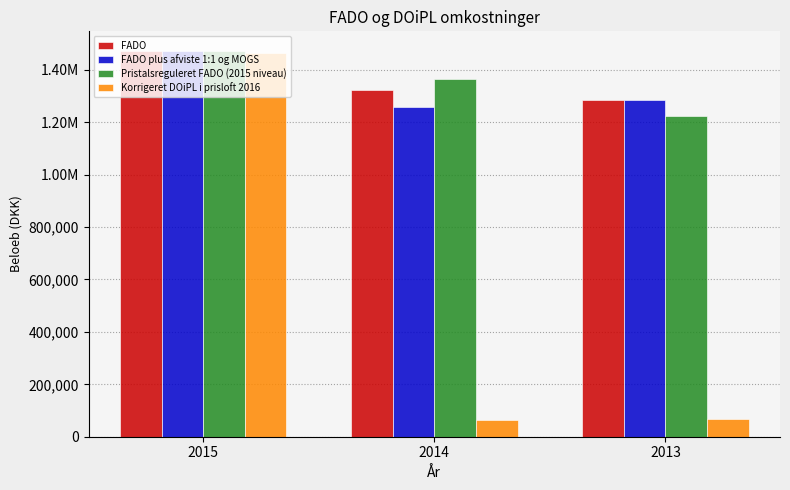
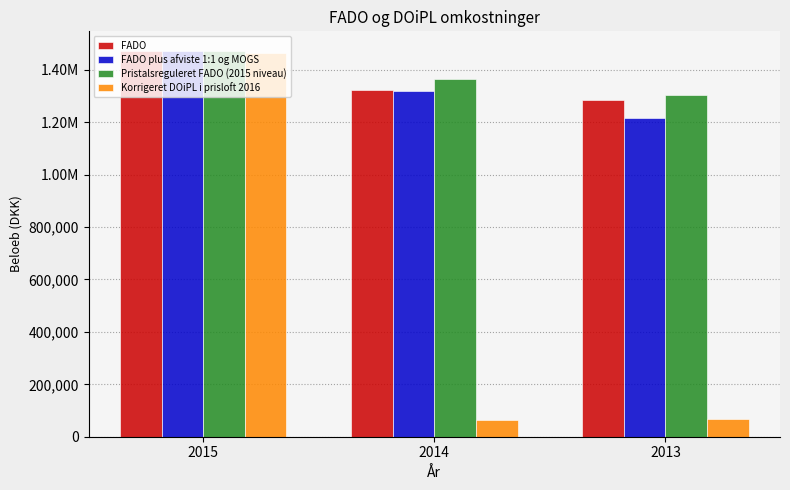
  {
    "FADO": {
      "2014": "1,320,000",
      "2013": "1,280,000"
    },
    "FADO plus afviste 1:1 og MOGS": {
-     "2014": "1,260,000",
-     "2013": "1,280,000"
+     "2014": "1,320,000",
+     "2013": "1,220,000"
    },
    "Pristalsreguleret FADO (2015 niveau)": {
      "2014": "1,370,000",
-     "2013": "1,220,000"
+     "2013": "1,300,000"
    },
    "Korrigeret DOiPL i prisloft 2016": {
      "2014": "60,000",
      "2013": "70,000"
    }
  }
